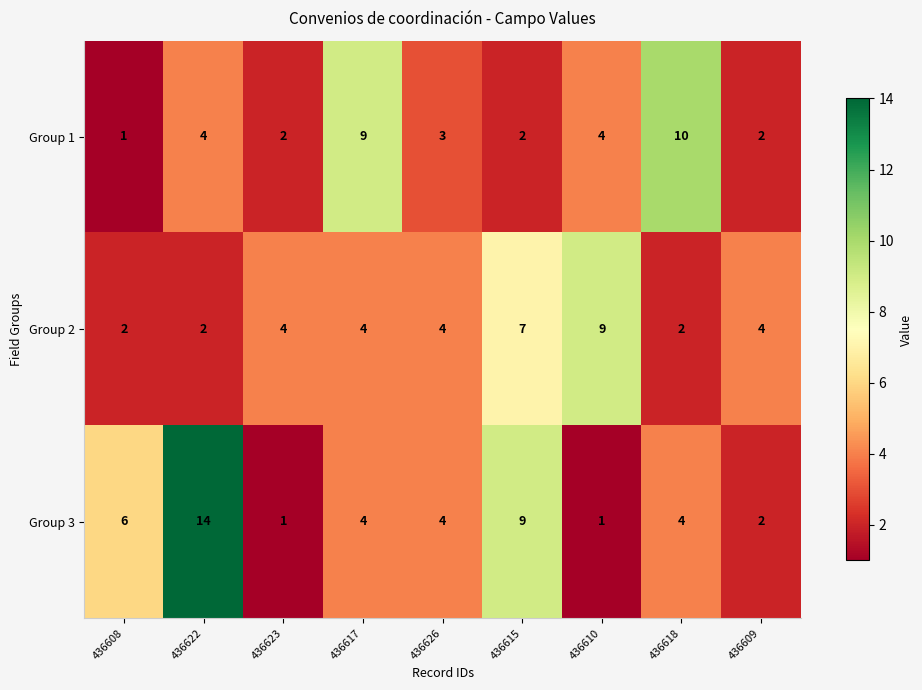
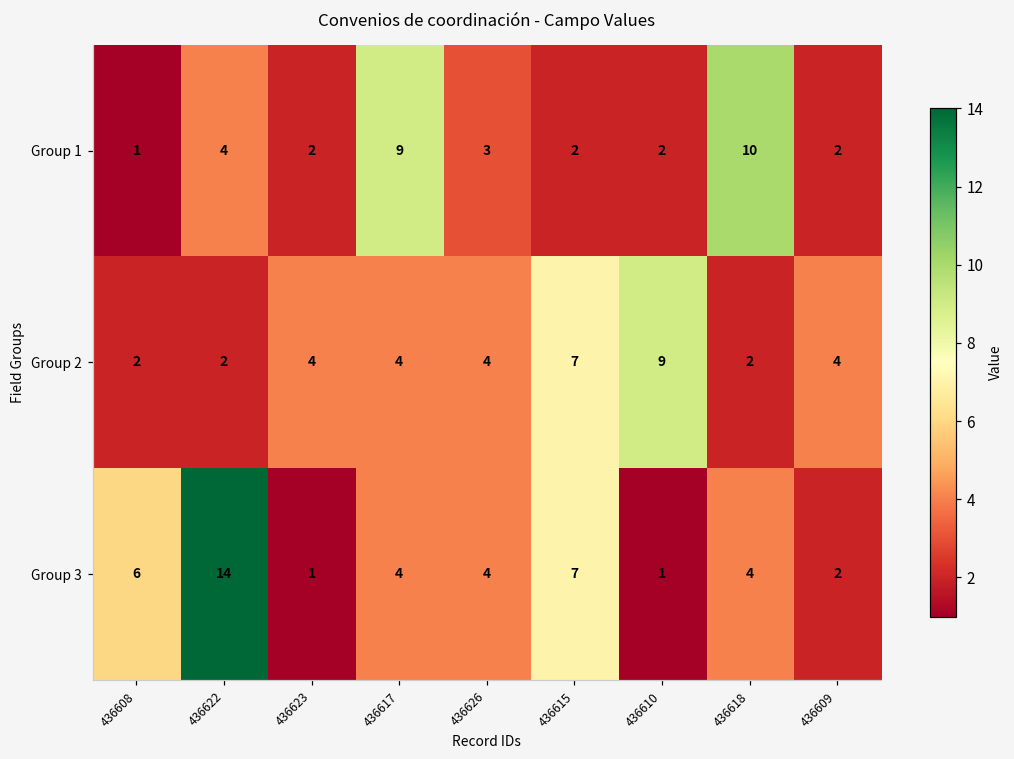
  {
    "Group 1": {
      "436608": 1,
      "436622": 4,
      "436623": 2,
      "436617": 9,
      "436626": 3,
      "436615": 2,
-     "436610": 4,
+     "436610": 2,
      "436618": 10,
      "436609": 2
    },
    "Group 2": {
      "436608": 2,
      "436622": 2,
      "436623": 4,
      "436617": 4,
      "436626": 4,
      "436615": 7,
      "436610": 9,
      "436618": 2,
      "436609": 4
    },
    "Group 3": {
      "436608": 6,
      "436622": 14,
      "436623": 1,
      "436617": 4,
      "436626": 4,
-     "436615": 9,
+     "436615": 7,
      "436610": 1,
      "436618": 4,
      "436609": 2
    }
  }
